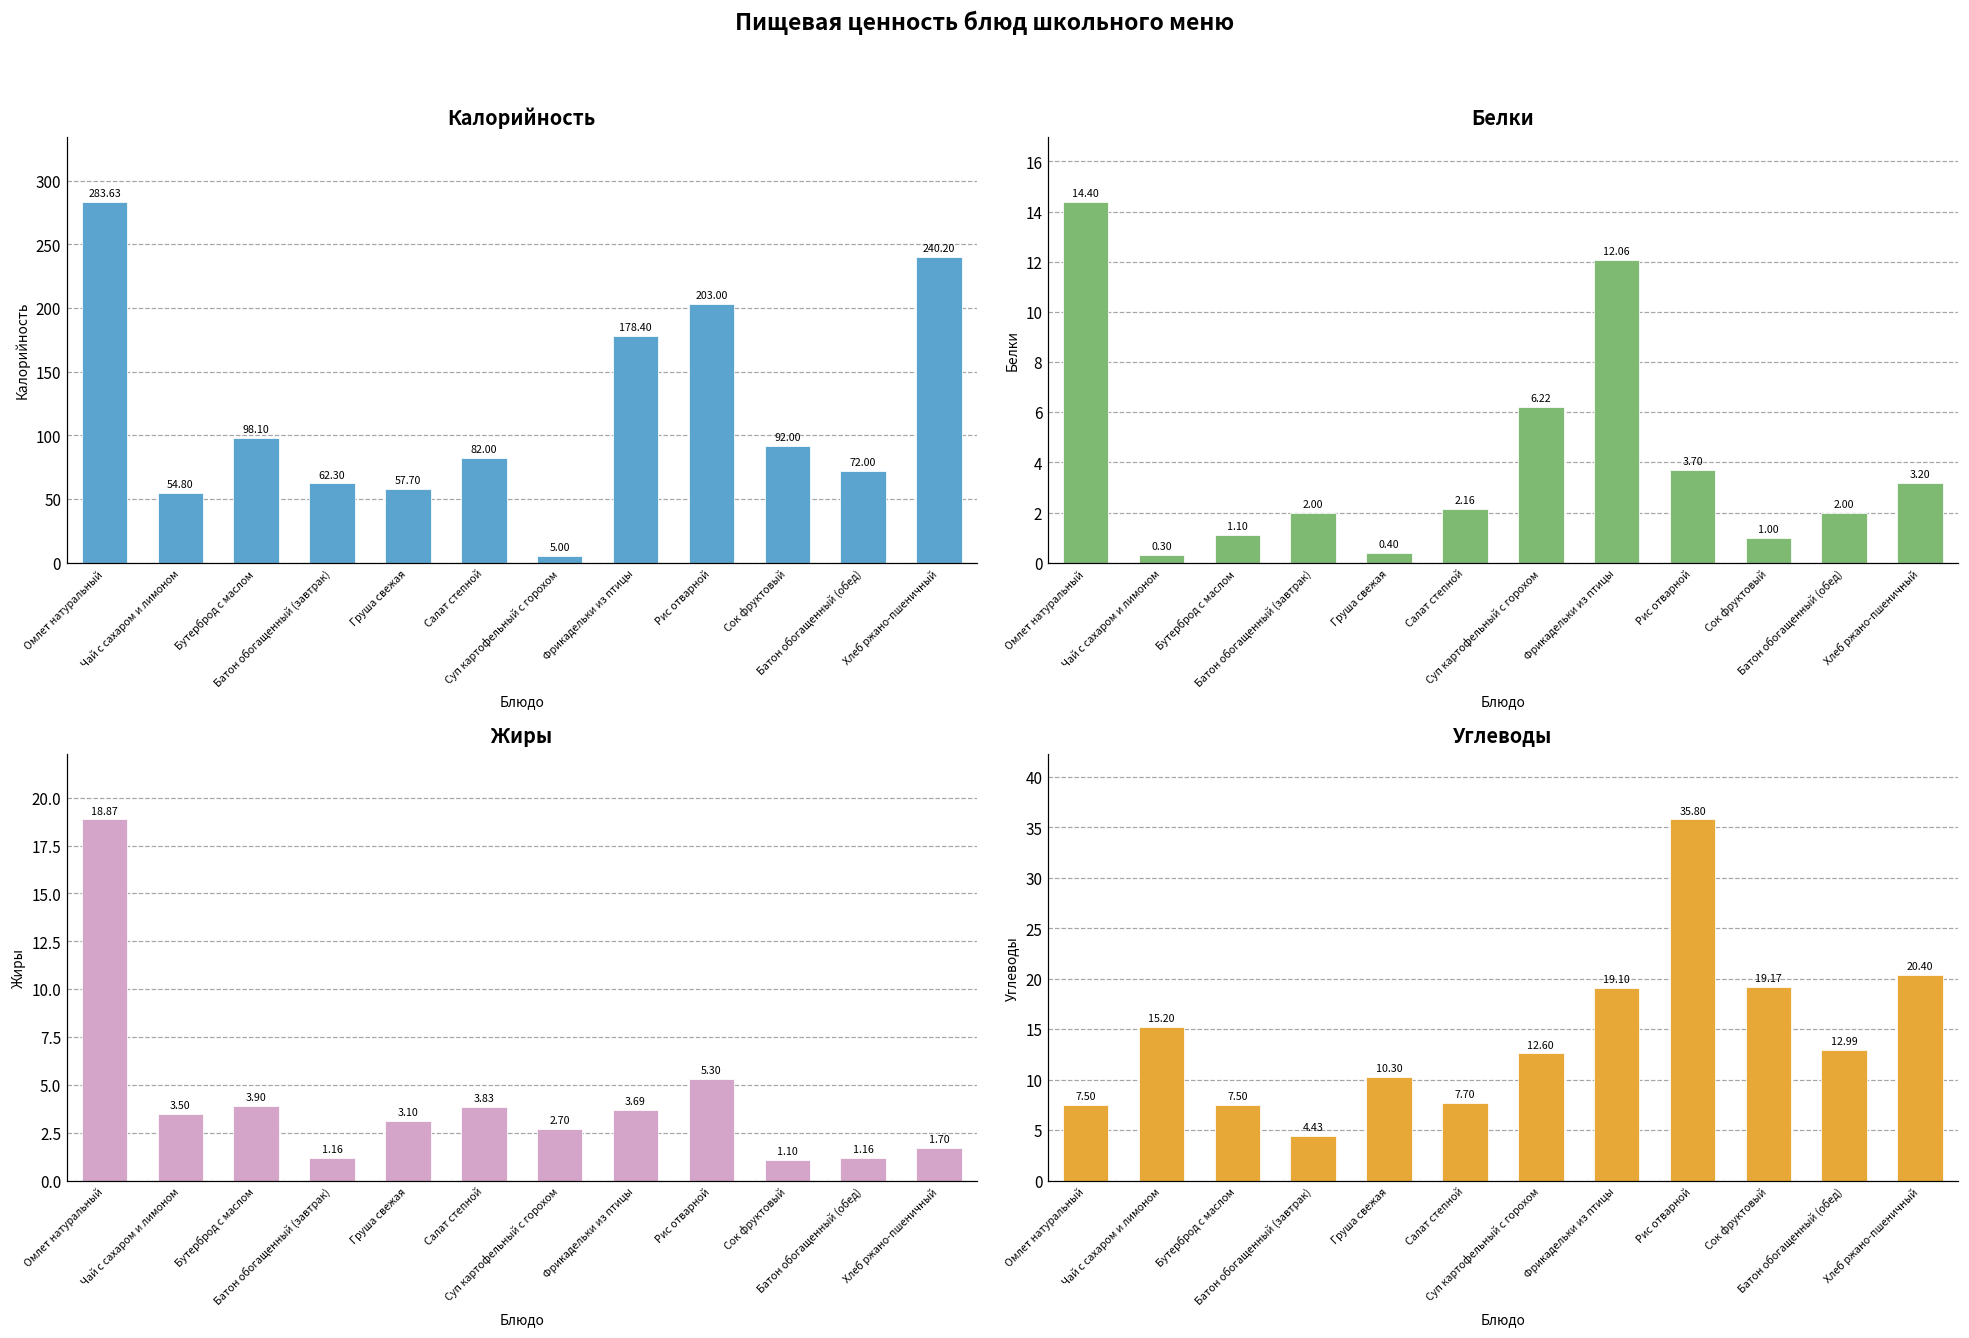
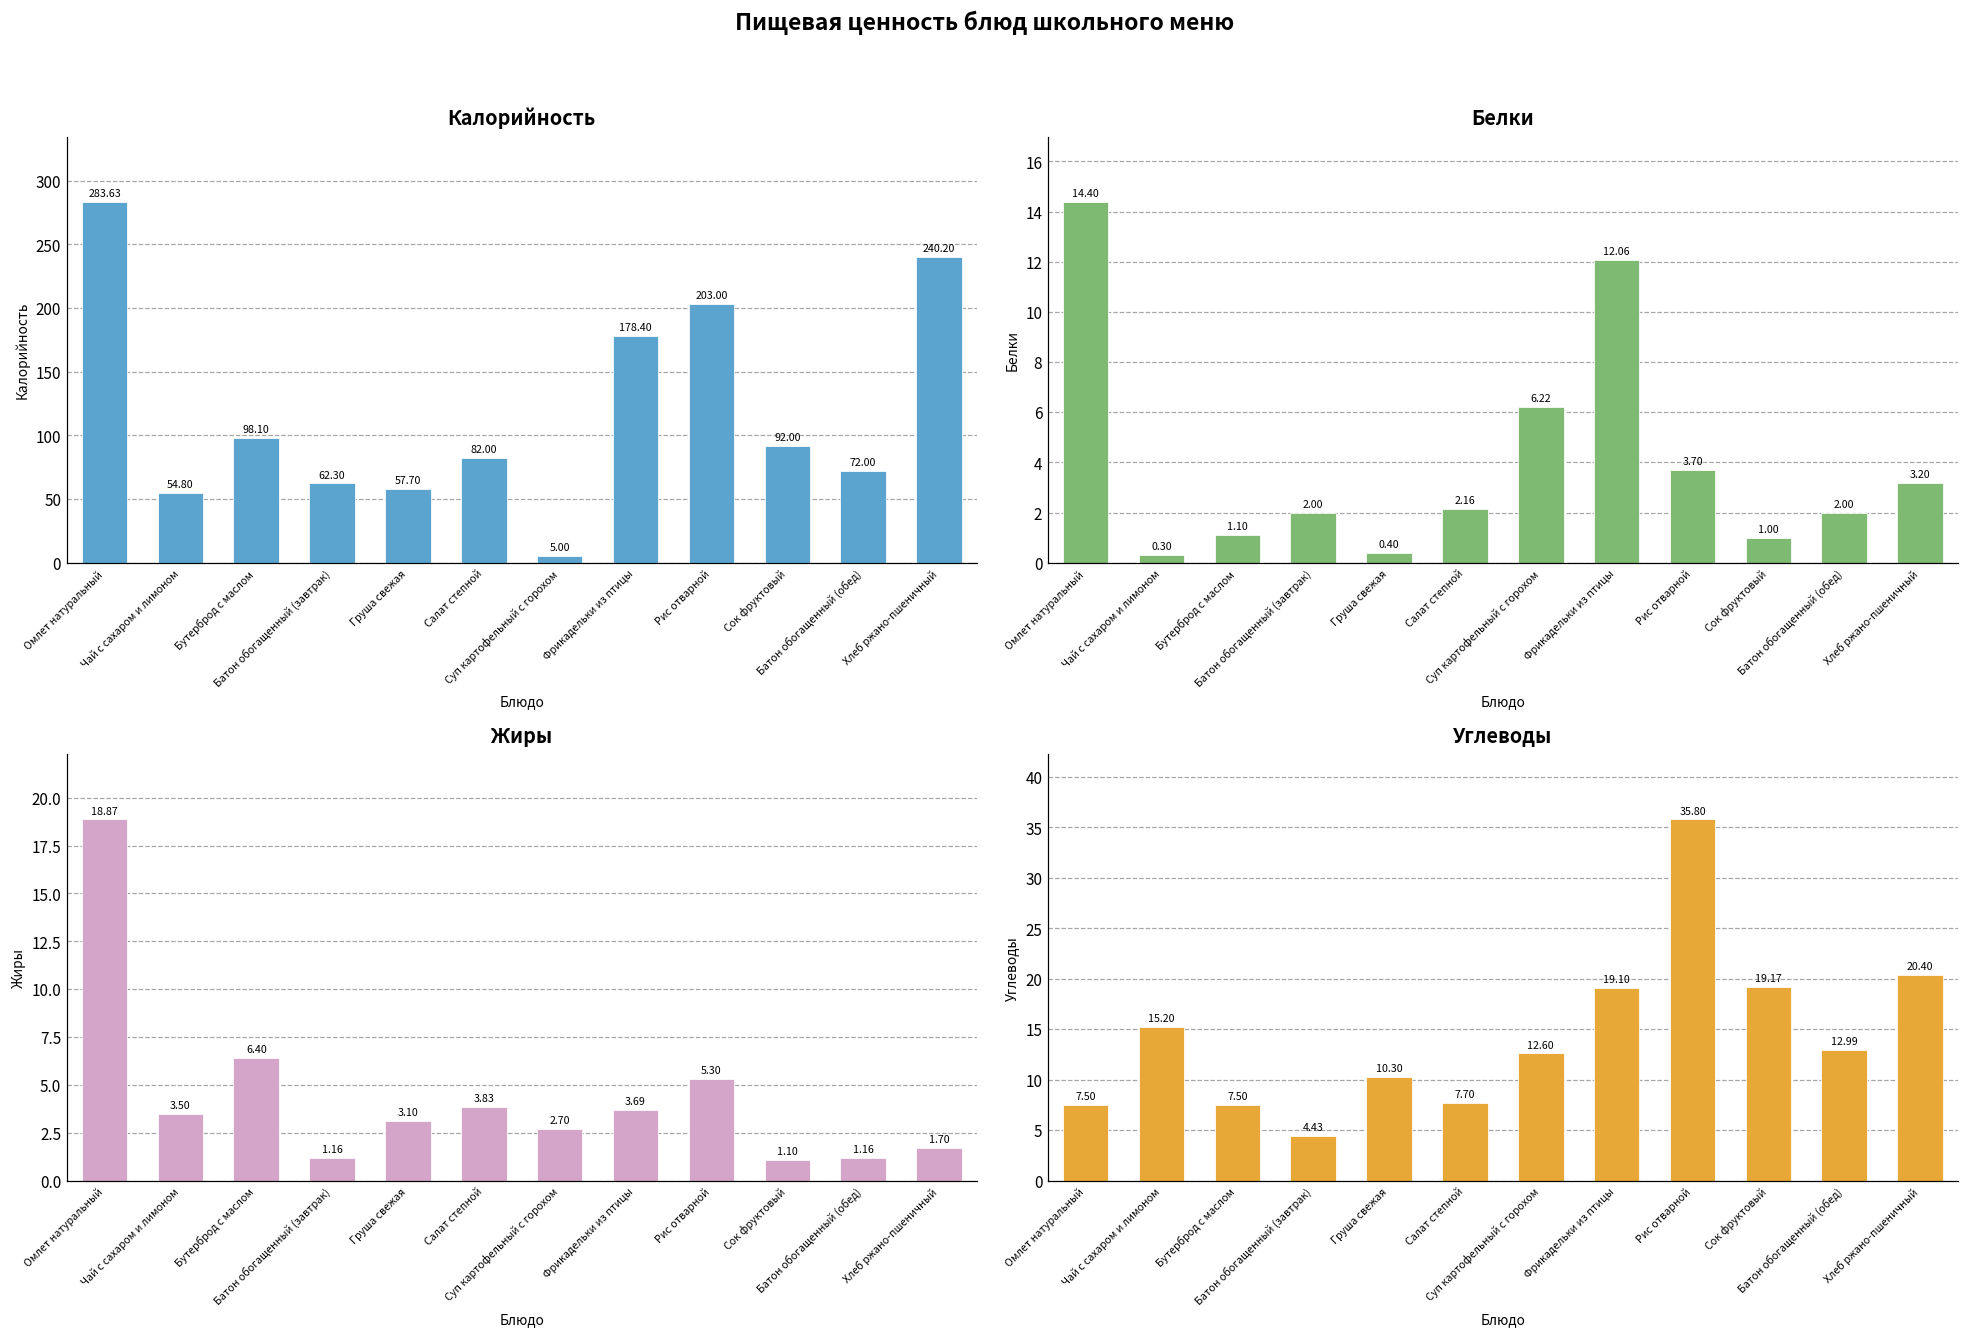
  {
    "Калорийность": {
      "Омлет натуральный": 283.63,
      "Чай с сахаром и лимоном": 54.80,
      "Бутерброд с маслом": 98.10,
      "Батон обогащенный (завтрак)": 62.30,
      "Груша свежая": 57.70,
      "Салат степной": 82.00,
      "Суп картофельный с горохом": 5.00,
      "Фрикадельки из птицы": 178.40,
      "Рис отварной": 203.00,
      "Сок фруктовый": 92.00,
      "Батон обогащенный (обед)": 72.00,
      "Хлеб ржано-пшеничный": 240.20
    },
    "Белки": {
      "Омлет натуральный": 14.40,
      "Чай с сахаром и лимоном": 0.30,
      "Бутерброд с маслом": 1.10,
      "Батон обогащенный (завтрак)": 2.00,
      "Груша свежая": 0.40,
      "Салат степной": 2.16,
      "Суп картофельный с горохом": 6.22,
      "Фрикадельки из птицы": 12.06,
      "Рис отварной": 3.70,
      "Сок фруктовый": 1.00,
      "Батон обогащенный (обед)": 2.00,
      "Хлеб ржано-пшеничный": 3.20
    },
    "Жиры": {
      "Омлет натуральный": 18.87,
      "Чай с сахаром и лимоном": 3.50,
-     "Бутерброд с маслом": 3.90,
+     "Бутерброд с маслом": 6.40,
      "Батон обогащенный (завтрак)": 1.16,
      "Груша свежая": 3.10,
      "Салат степной": 3.83,
      "Суп картофельный с горохом": 2.70,
      "Фрикадельки из птицы": 3.69,
      "Рис отварной": 5.30,
      "Сок фруктовый": 1.10,
      "Батон обогащенный (обед)": 1.16,
      "Хлеб ржано-пшеничный": 1.70
    },
    "Углеводы": {
      "Омлет натуральный": 7.50,
      "Чай с сахаром и лимоном": 15.20,
      "Бутерброд с маслом": 7.50,
      "Батон обогащенный (завтрак)": 4.43,
      "Груша свежая": 10.30,
      "Салат степной": 7.70,
      "Суп картофельный с горохом": 12.60,
      "Фрикадельки из птицы": 19.10,
      "Рис отварной": 35.80,
      "Сок фруктовый": 19.17,
      "Батон обогащенный (обед)": 12.99,
      "Хлеб ржано-пшеничный": 20.40
    }
  }
